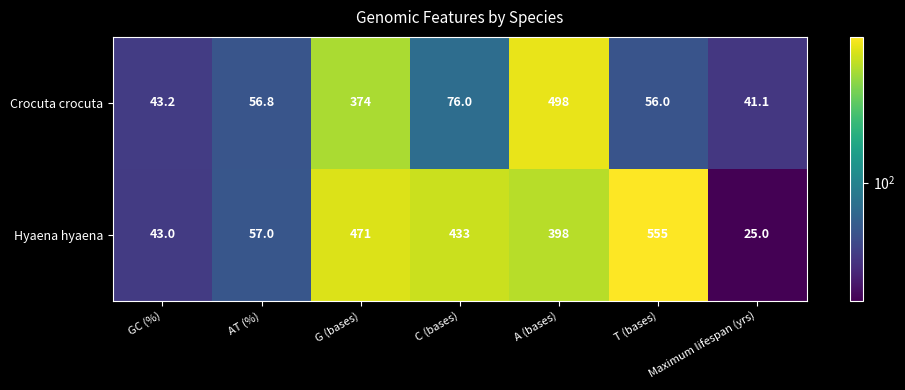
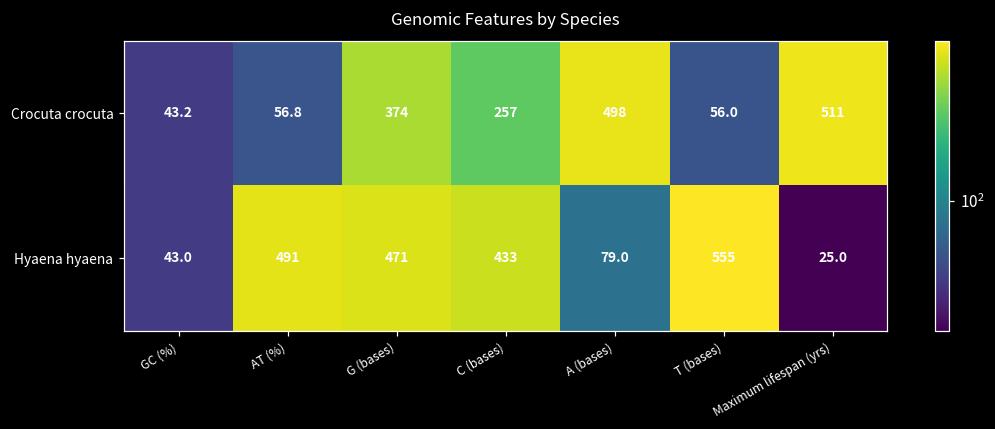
  {
    "Crocuta crocuta": {
      "GC (%)": 43.2,
      "AT (%)": 56.8,
      "G (bases)": 374,
-     "C (bases)": 76.0,
+     "C (bases)": 257,
      "A (bases)": 498,
      "T (bases)": 56.0,
-     "Maximum lifespan (yrs)": 41.1
+     "Maximum lifespan (yrs)": 511
    },
    "Hyaena hyaena": {
      "GC (%)": 43.0,
-     "AT (%)": 57.0,
+     "AT (%)": 491,
      "G (bases)": 471,
      "C (bases)": 433,
-     "A (bases)": 398,
+     "A (bases)": 79.0,
      "T (bases)": 555,
      "Maximum lifespan (yrs)": 25.0
    }
  }
